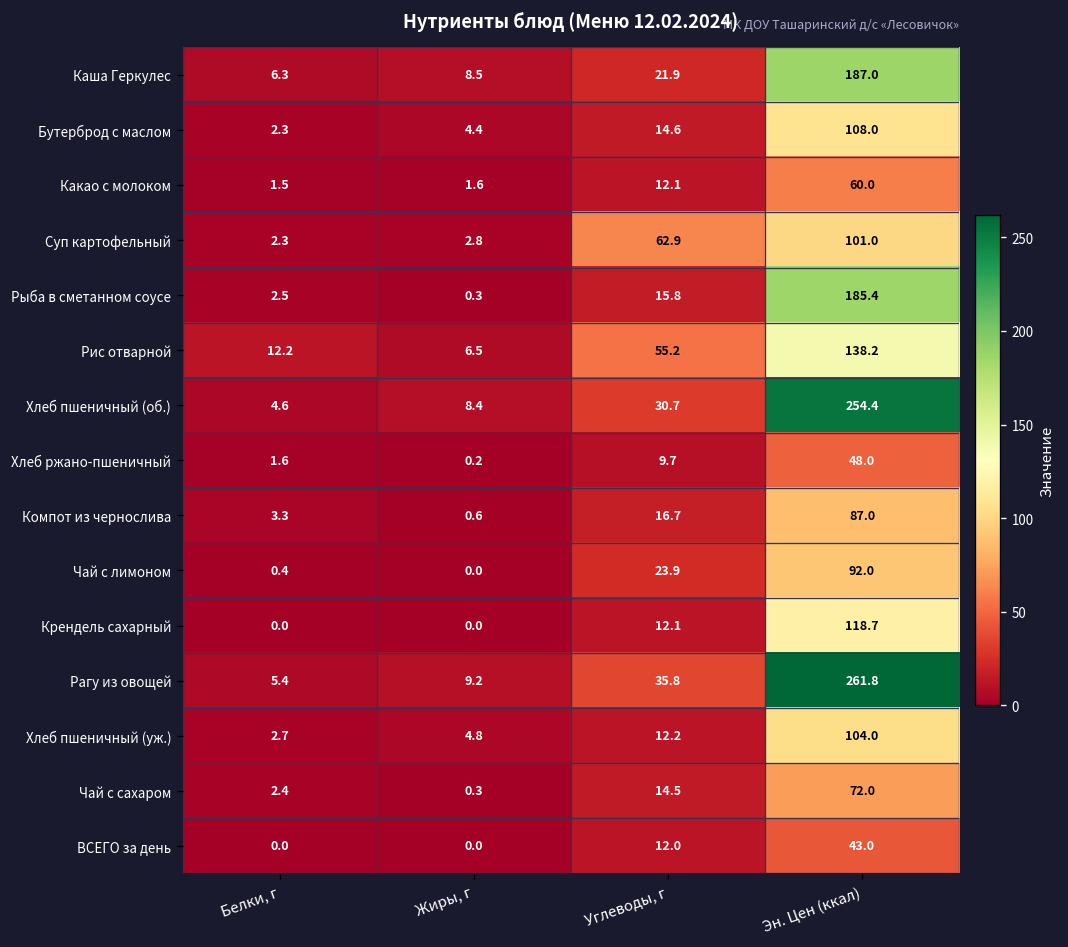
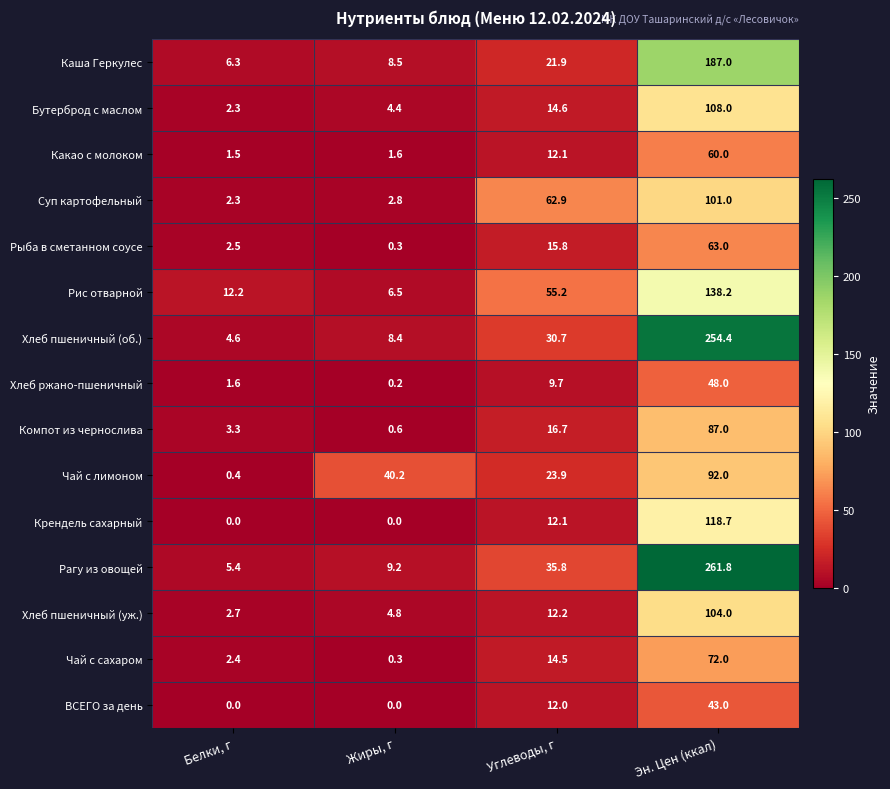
  {
    "Каша Геркулес": {
      "Белки, г": 6.3,
      "Жиры, г": 8.5,
      "Углеводы, г": 21.9,
      "Эн. Цен (ккал)": 187.0
    },
    "Бутерброд с маслом": {
      "Белки, г": 2.3,
      "Жиры, г": 4.4,
      "Углеводы, г": 14.6,
      "Эн. Цен (ккал)": 108.0
    },
    "Какао с молоком": {
      "Белки, г": 1.5,
      "Жиры, г": 1.6,
      "Углеводы, г": 12.1,
      "Эн. Цен (ккал)": 60.0
    },
    "Суп картофельный": {
      "Белки, г": 2.3,
      "Жиры, г": 2.8,
      "Углеводы, г": 62.9,
      "Эн. Цен (ккал)": 101.0
    },
    "Рыба в сметанном соусе": {
      "Белки, г": 2.5,
      "Жиры, г": 0.3,
      "Углеводы, г": 15.8,
-     "Эн. Цен (ккал)": 185.4
+     "Эн. Цен (ккал)": 63.0
    },
    "Рис отварной": {
      "Белки, г": 12.2,
      "Жиры, г": 6.5,
      "Углеводы, г": 55.2,
      "Эн. Цен (ккал)": 138.2
    },
    "Хлеб пшеничный (об.)": {
      "Белки, г": 4.6,
      "Жиры, г": 8.4,
      "Углеводы, г": 30.7,
      "Эн. Цен (ккал)": 254.4
    },
    "Хлеб ржано-пшеничный": {
      "Белки, г": 1.6,
      "Жиры, г": 0.2,
      "Углеводы, г": 9.7,
      "Эн. Цен (ккал)": 48.0
    },
    "Компот из чернослива": {
      "Белки, г": 3.3,
      "Жиры, г": 0.6,
      "Углеводы, г": 16.7,
      "Эн. Цен (ккал)": 87.0
    },
    "Чай с лимоном": {
      "Белки, г": 0.4,
-     "Жиры, г": 0.0,
+     "Жиры, г": 40.2,
      "Углеводы, г": 23.9,
      "Эн. Цен (ккал)": 92.0
    },
    "Крендель сахарный": {
      "Белки, г": 0.0,
      "Жиры, г": 0.0,
      "Углеводы, г": 12.1,
      "Эн. Цен (ккал)": 118.7
    },
    "Рагу из овощей": {
      "Белки, г": 5.4,
      "Жиры, г": 9.2,
      "Углеводы, г": 35.8,
      "Эн. Цен (ккал)": 261.8
    },
    "Хлеб пшеничный (уж.)": {
      "Белки, г": 2.7,
      "Жиры, г": 4.8,
      "Углеводы, г": 12.2,
      "Эн. Цен (ккал)": 104.0
    },
    "Чай с сахаром": {
      "Белки, г": 2.4,
      "Жиры, г": 0.3,
      "Углеводы, г": 14.5,
      "Эн. Цен (ккал)": 72.0
    },
    "ВСЕГО за день": {
      "Белки, г": 0.0,
      "Жиры, г": 0.0,
      "Углеводы, г": 12.0,
      "Эн. Цен (ккал)": 43.0
    }
  }
